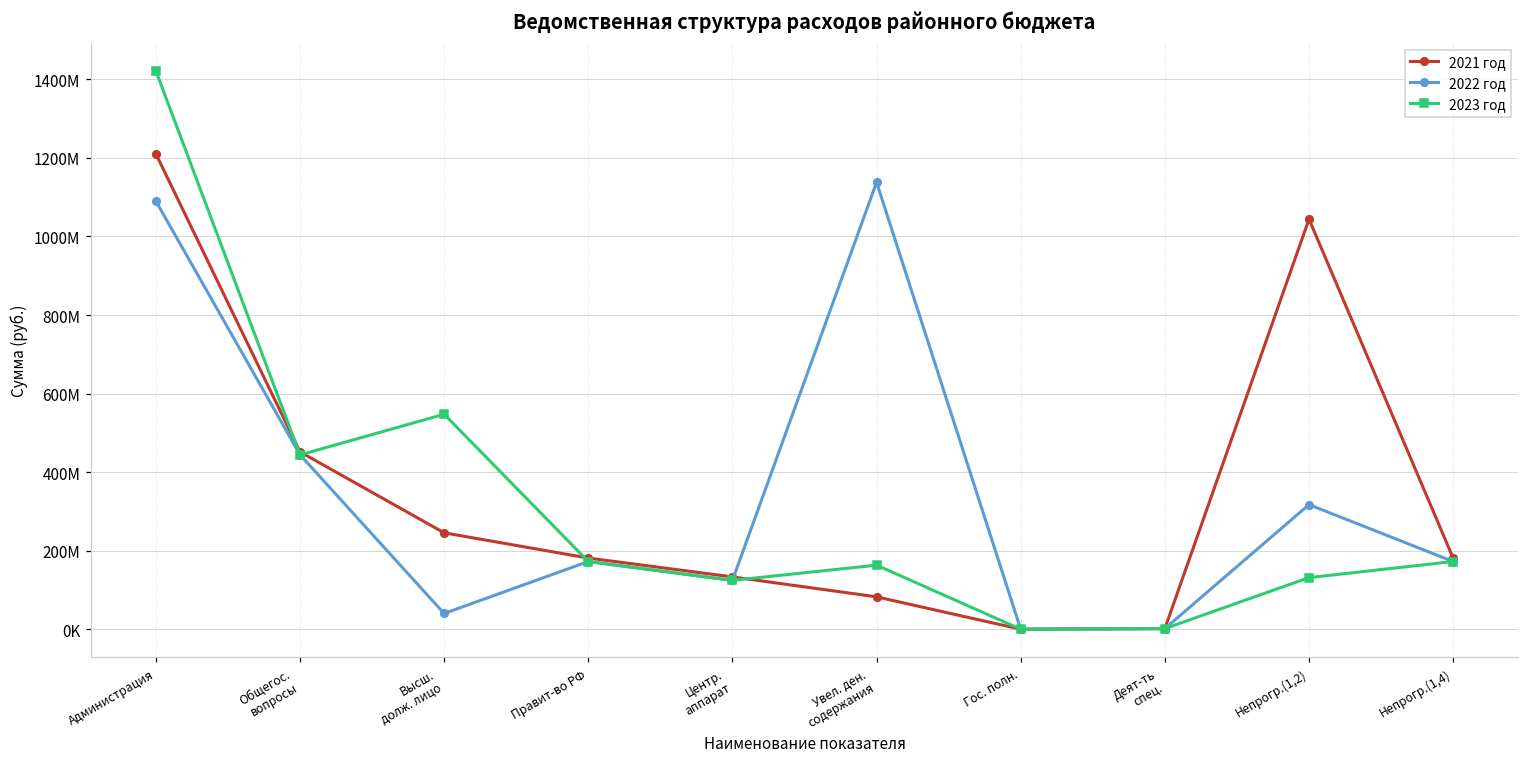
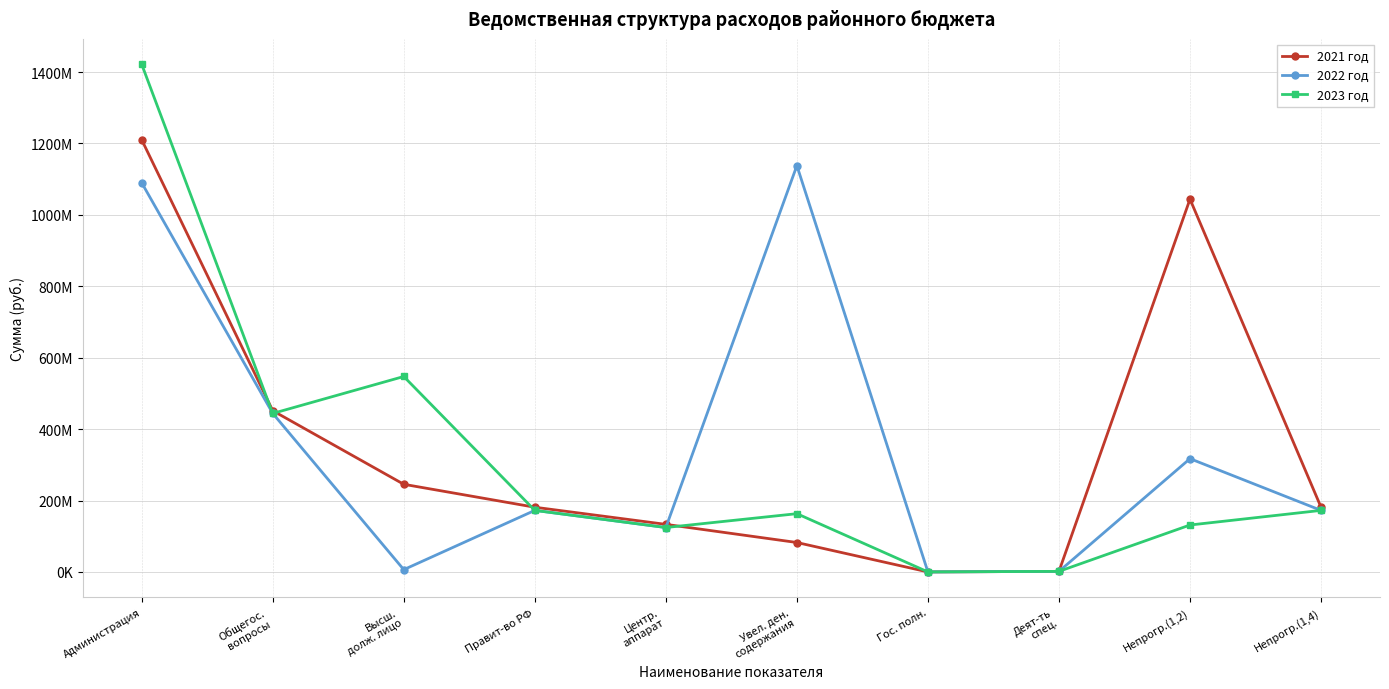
  {
    "2021 год": {
      "Администрация": 1210000000,
      "Общегос. вопросы": 450000000,
      "Высш. долж. лицо": 250000000,
      "Правит-во РФ": 180000000,
      "Центр. аппарат": 130000000,
      "Увел. ден. содержания": 80000000,
      "Непрогр.(1,2)": 1040000000,
      "Непрогр.(1,4)": 180000000
    },
    "2022 год": {
      "Администрация": 1090000000,
-     "Высш. долж. лицо": 40000000,
+     "Высш. долж. лицо": 10000000,
      "Увел. ден. содержания": 1140000000,
      "Непрогр.(1,2)": 320000000
    },
    "2023 год": {
      "Администрация": 1420000000,
      "Высш. долж. лицо": 550000000,
      "Увел. ден. содержания": 160000000,
      "Непрогр.(1,2)": 130000000
    }
  }
